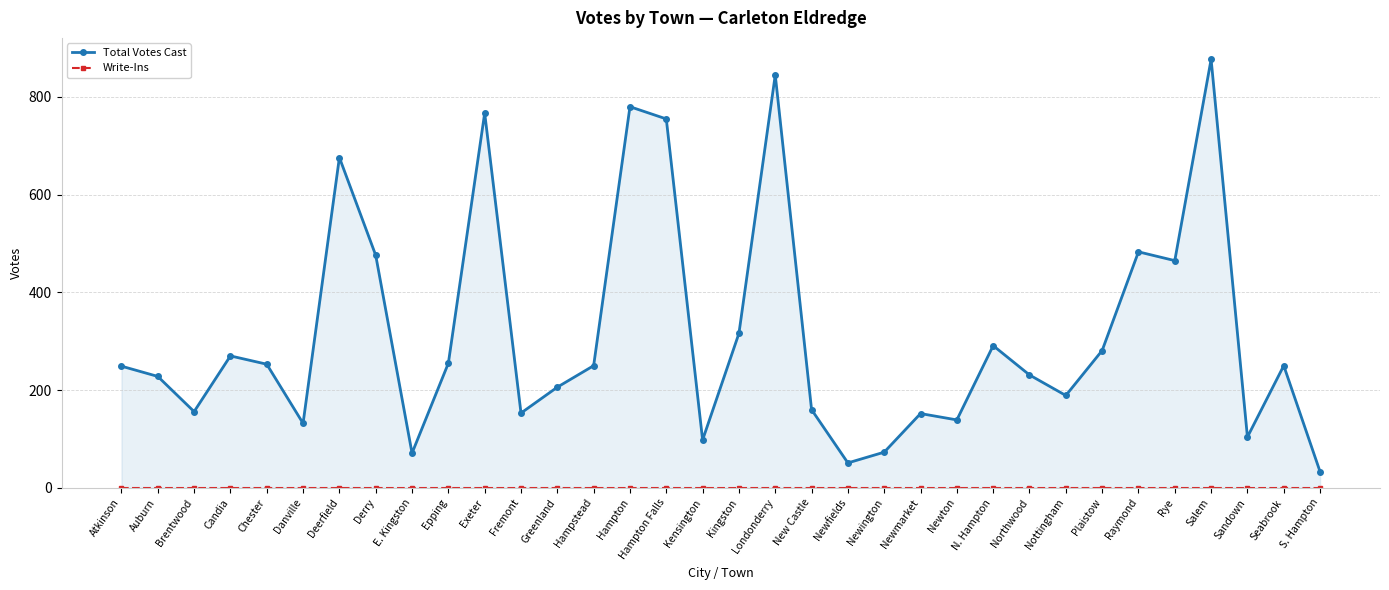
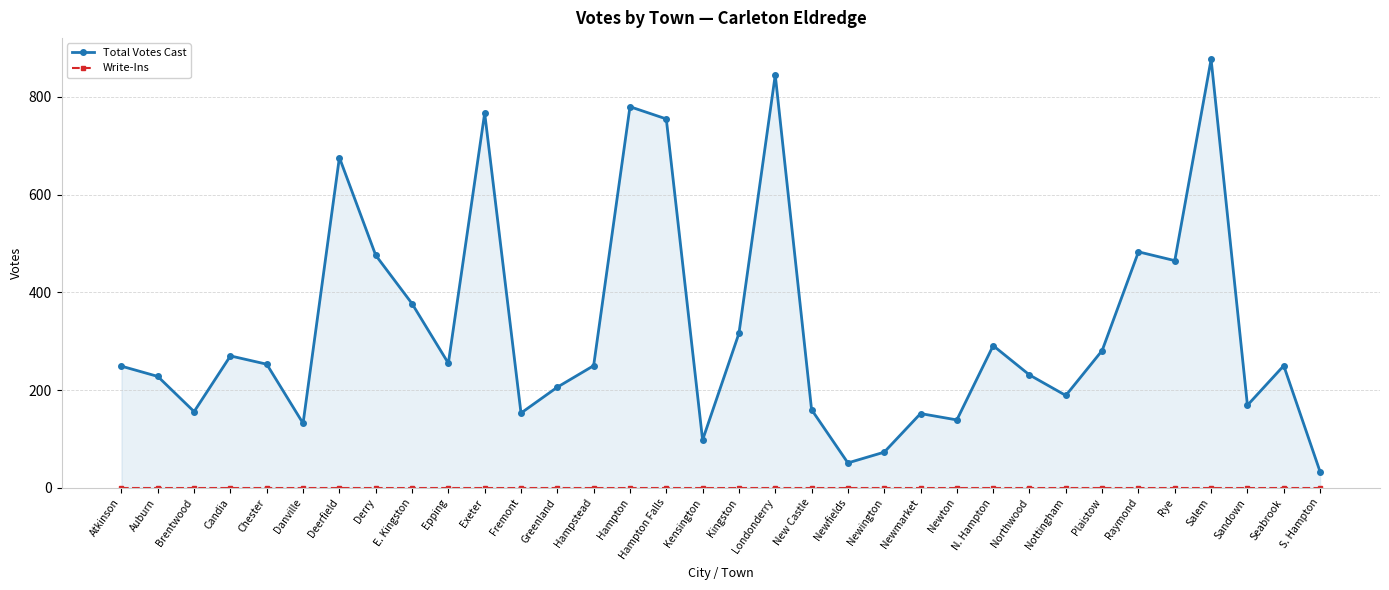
  {
    "Total Votes Cast": {
      "Atkinson": 250,
      "Auburn": 230,
      "Brentwood": 160,
      "Candia": 270,
      "Chester": 250,
      "Danville": 130,
      "Deerfield": 680,
      "Derry": 480,
-     "E. Kingston": 70,
+     "E. Kingston": 380,
      "Epping": 260,
      "Exeter": 770,
      "Fremont": 150,
      "Greenland": 210,
      "Hampstead": 250,
      "Hampton": 780,
      "Hampton Falls": 760,
      "Kensington": 100,
      "Kingston": 320,
      "Londonderry": 850,
      "New Castle": 160,
      "Newfields": 50,
      "Newington": 70,
      "Newmarket": 150,
      "Newton": 140,
      "N. Hampton": 290,
      "Northwood": 230,
      "Nottingham": 190,
      "Plaistow": 280,
      "Raymond": 480,
      "Rye": 470,
      "Salem": 880,
-     "Sandown": 100,
+     "Sandown": 170,
      "Seabrook": 250,
      "S. Hampton": 30
    },
    "Write-Ins": {
      "Atkinson": 0,
      "Auburn": 0,
      "Brentwood": 0,
      "Candia": 0,
      "Chester": 0,
      "Danville": 0,
      "Deerfield": 0,
      "Derry": 0,
      "E. Kingston": 0,
      "Epping": 0,
      "Exeter": 0,
      "Fremont": 0,
      "Greenland": 0,
      "Hampstead": 0,
      "Hampton": 0,
      "Hampton Falls": 0,
      "Kensington": 0,
      "Kingston": 0,
      "Londonderry": 0,
      "New Castle": 0,
      "Newfields": 0,
      "Newington": 0,
      "Newmarket": 0,
      "Newton": 0,
      "N. Hampton": 0,
      "Northwood": 0,
      "Nottingham": 0,
      "Plaistow": 0,
      "Raymond": 0,
      "Rye": 0,
      "Salem": 0,
      "Sandown": 0,
      "Seabrook": 0,
      "S. Hampton": 0
    }
  }
